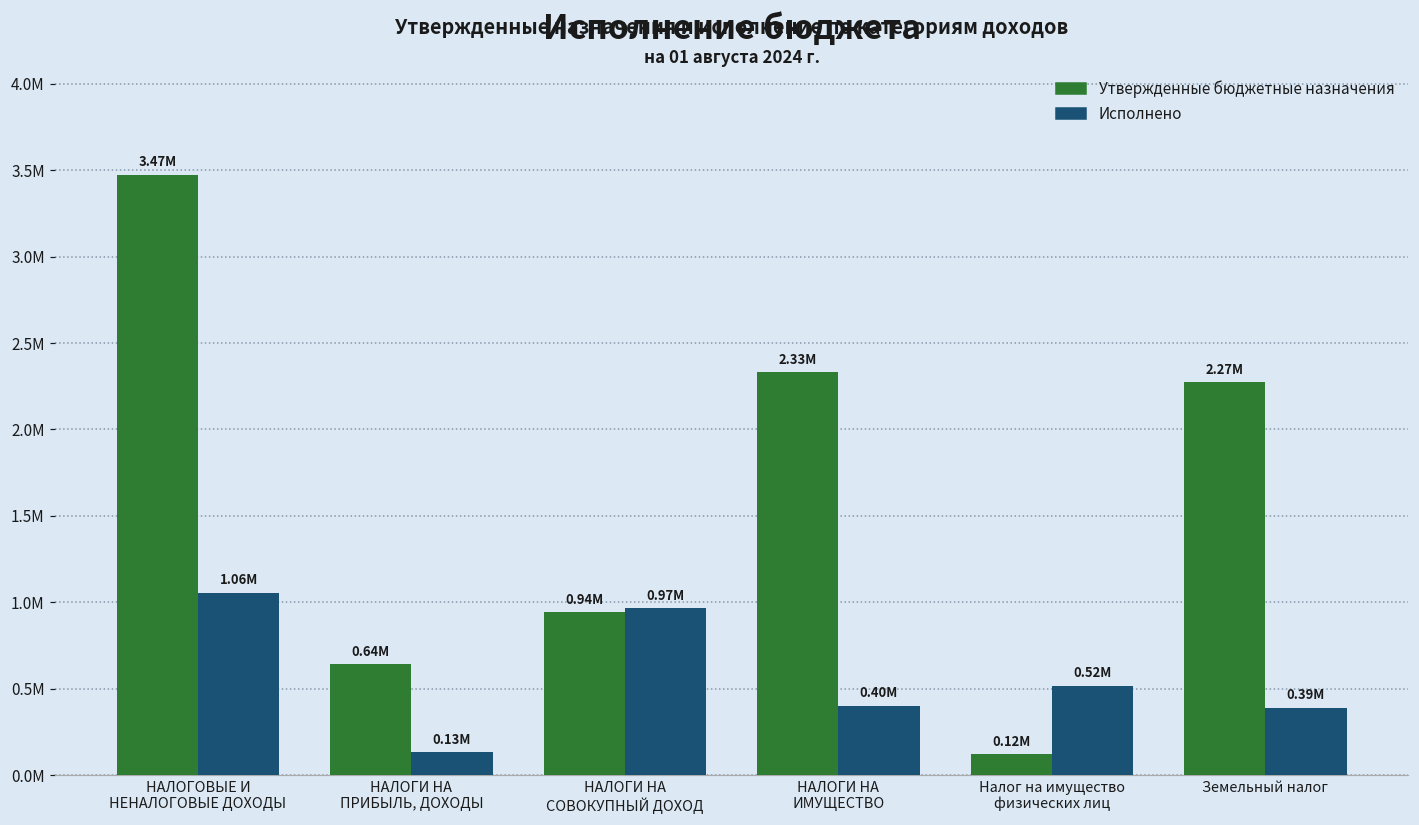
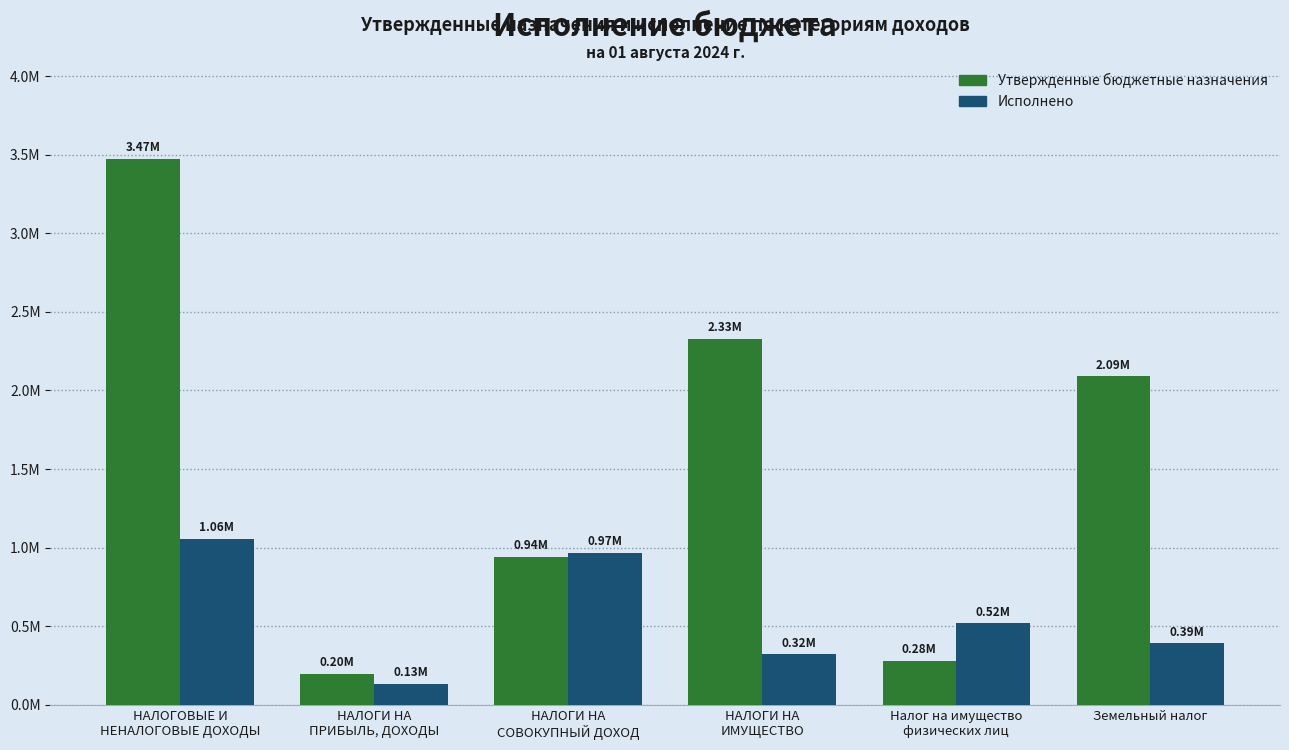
  {
    "Утвержденные бюджетные назначения": {
      "НАЛОГОВЫЕ И НЕНАЛОГОВЫЕ ДОХОДЫ": "3.47M",
-     "НАЛОГИ НА ПРИБЫЛЬ, ДОХОДЫ": "0.64M",
+     "НАЛОГИ НА ПРИБЫЛЬ, ДОХОДЫ": "0.20M",
      "НАЛОГИ НА СОВОКУПНЫЙ ДОХОД": "0.94M",
      "НАЛОГИ НА ИМУЩЕСТВО": "2.33M",
-     "Налог на имущество физических лиц": "0.12M",
-     "Земельный налог": "2.27M"
+     "Налог на имущество физических лиц": "0.28M",
+     "Земельный налог": "2.09M"
    },
    "Исполнено": {
      "НАЛОГОВЫЕ И НЕНАЛОГОВЫЕ ДОХОДЫ": "1.06M",
      "НАЛОГИ НА ПРИБЫЛЬ, ДОХОДЫ": "0.13M",
      "НАЛОГИ НА СОВОКУПНЫЙ ДОХОД": "0.97M",
-     "НАЛОГИ НА ИМУЩЕСТВО": "0.40M",
+     "НАЛОГИ НА ИМУЩЕСТВО": "0.32M",
      "Налог на имущество физических лиц": "0.52M",
      "Земельный налог": "0.39M"
    }
  }
